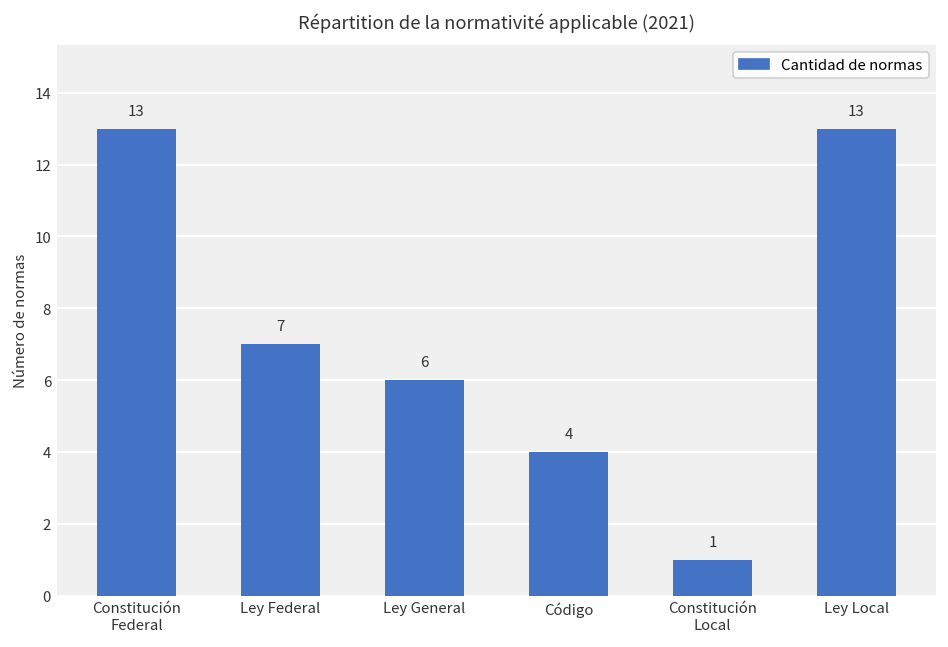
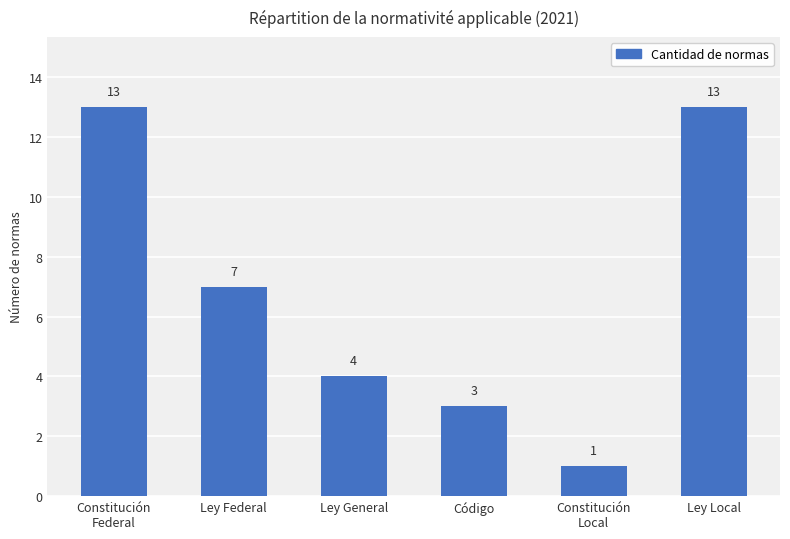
  {
    "Constitución Federal": 13,
    "Ley Federal": 7,
-   "Ley General": 6,
-   "Código": 4,
+   "Ley General": 4,
+   "Código": 3,
    "Constitución Local": 1,
    "Ley Local": 13
  }
